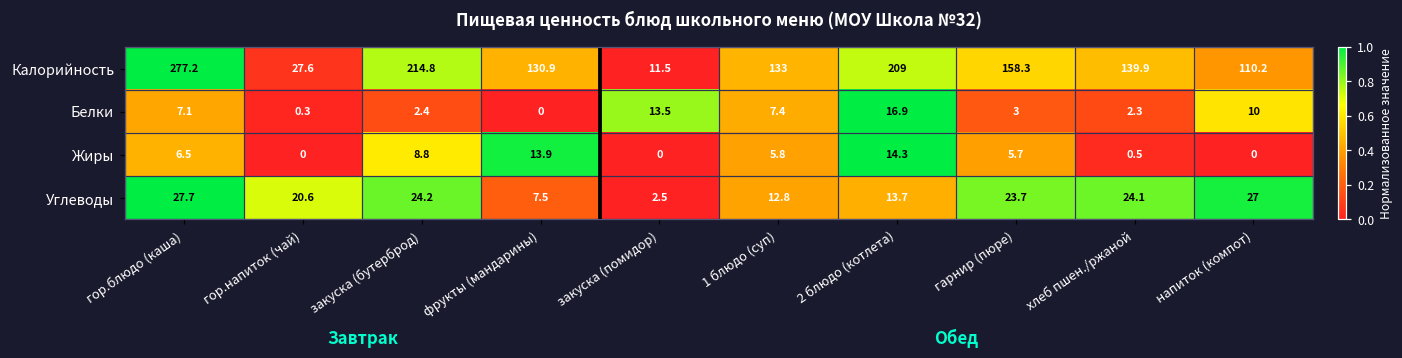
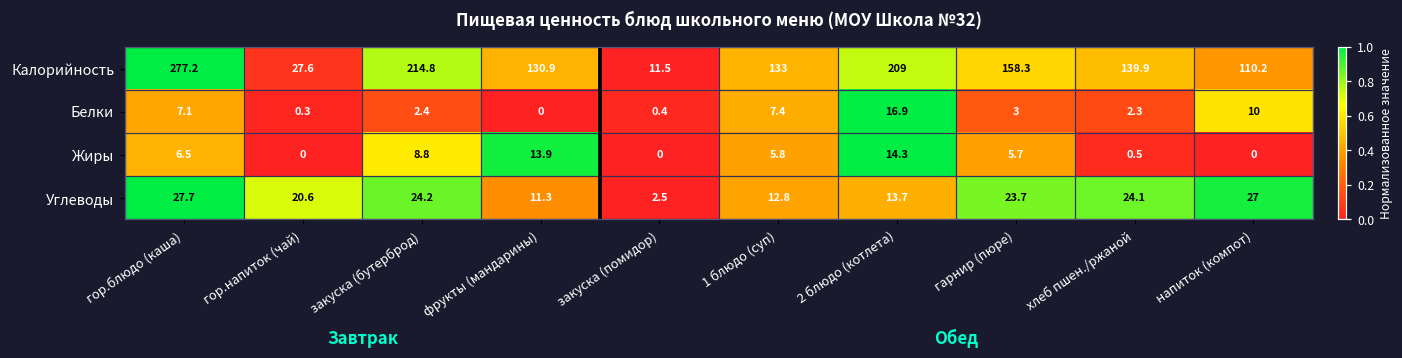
  {
    "Калорийность": {
      "гор.блюдо (каша)": 277.2,
      "гор.напиток (чай)": 27.6,
      "закуска (бутерброд)": 214.8,
      "фрукты (мандарины)": 130.9,
      "закуска (помидор)": 11.5,
      "1 блюдо (суп)": 133,
      "2 блюдо (котлета)": 209,
      "гарнир (пюре)": 158.3,
      "хлеб пшен./ржаной": 139.9,
      "напиток (компот)": 110.2
    },
    "Белки": {
      "гор.блюдо (каша)": 7.1,
      "гор.напиток (чай)": 0.3,
      "закуска (бутерброд)": 2.4,
      "фрукты (мандарины)": 0,
-     "закуска (помидор)": 13.5,
+     "закуска (помидор)": 0.4,
      "1 блюдо (суп)": 7.4,
      "2 блюдо (котлета)": 16.9,
      "гарнир (пюре)": 3,
      "хлеб пшен./ржаной": 2.3,
      "напиток (компот)": 10
    },
    "Жиры": {
      "гор.блюдо (каша)": 6.5,
      "гор.напиток (чай)": 0,
      "закуска (бутерброд)": 8.8,
      "фрукты (мандарины)": 13.9,
      "закуска (помидор)": 0,
      "1 блюдо (суп)": 5.8,
      "2 блюдо (котлета)": 14.3,
      "гарнир (пюре)": 5.7,
      "хлеб пшен./ржаной": 0.5,
      "напиток (компот)": 0
    },
    "Углеводы": {
      "гор.блюдо (каша)": 27.7,
      "гор.напиток (чай)": 20.6,
      "закуска (бутерброд)": 24.2,
-     "фрукты (мандарины)": 7.5,
+     "фрукты (мандарины)": 11.3,
      "закуска (помидор)": 2.5,
      "1 блюдо (суп)": 12.8,
      "2 блюдо (котлета)": 13.7,
      "гарнир (пюре)": 23.7,
      "хлеб пшен./ржаной": 24.1,
      "напиток (компот)": 27
    }
  }
